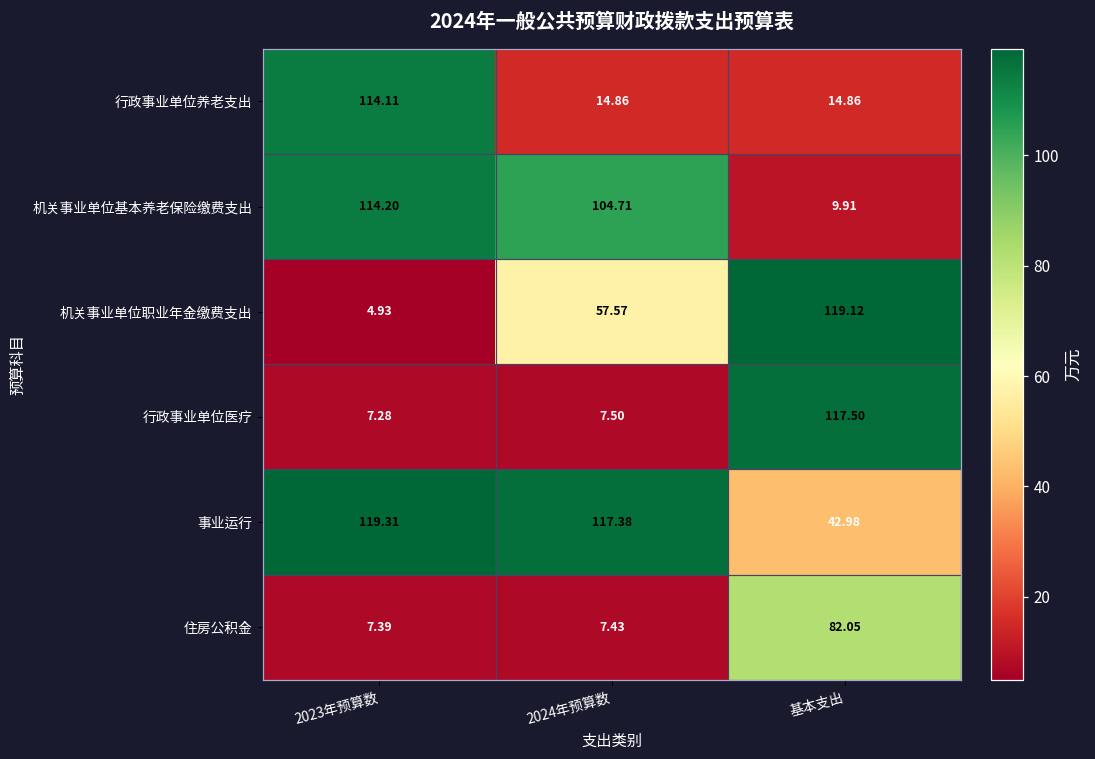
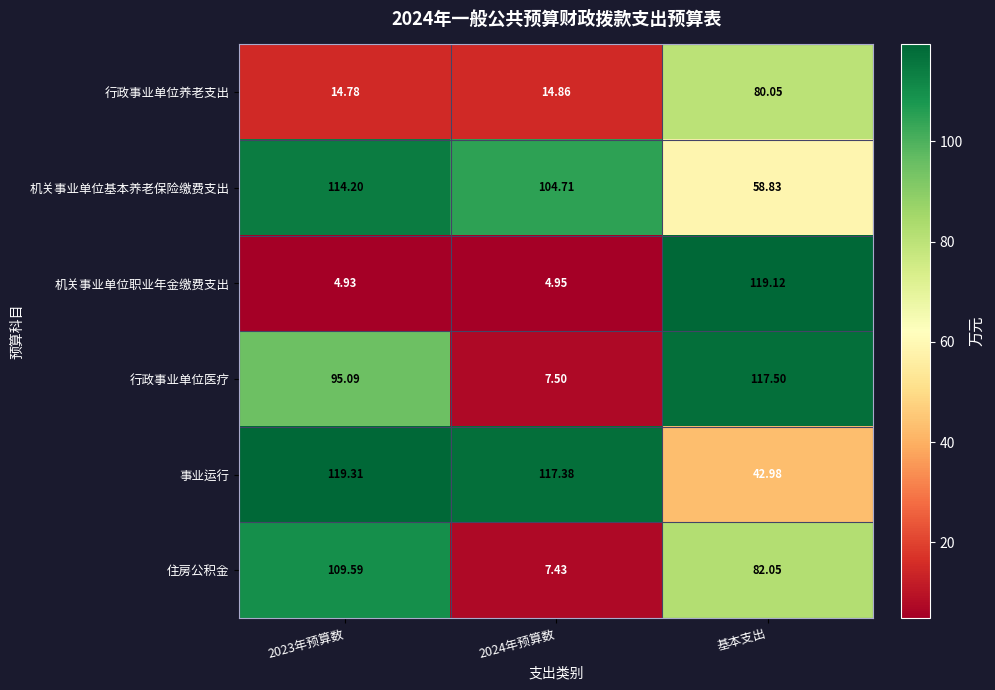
  {
    "行政事业单位养老支出": {
-     "2023年预算数": 114.11,
+     "2023年预算数": 14.78,
      "2024年预算数": 14.86,
-     "基本支出": 14.86
+     "基本支出": 80.05
    },
    "机关事业单位基本养老保险缴费支出": {
      "2023年预算数": 114.20,
      "2024年预算数": 104.71,
-     "基本支出": 9.91
+     "基本支出": 58.83
    },
    "机关事业单位职业年金缴费支出": {
      "2023年预算数": 4.93,
-     "2024年预算数": 57.57,
+     "2024年预算数": 4.95,
      "基本支出": 119.12
    },
    "行政事业单位医疗": {
-     "2023年预算数": 7.28,
+     "2023年预算数": 95.09,
      "2024年预算数": 7.50,
      "基本支出": 117.50
    },
    "事业运行": {
      "2023年预算数": 119.31,
      "2024年预算数": 117.38,
      "基本支出": 42.98
    },
    "住房公积金": {
-     "2023年预算数": 7.39,
+     "2023年预算数": 109.59,
      "2024年预算数": 7.43,
      "基本支出": 82.05
    }
  }
